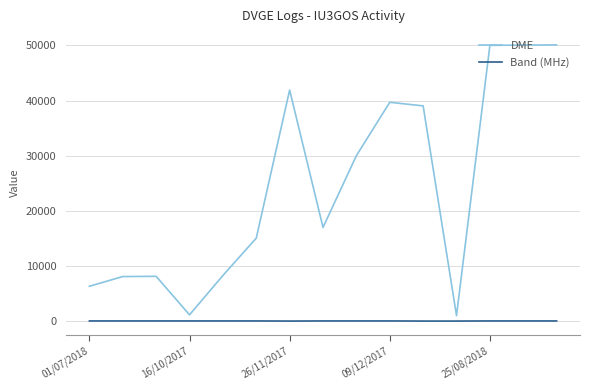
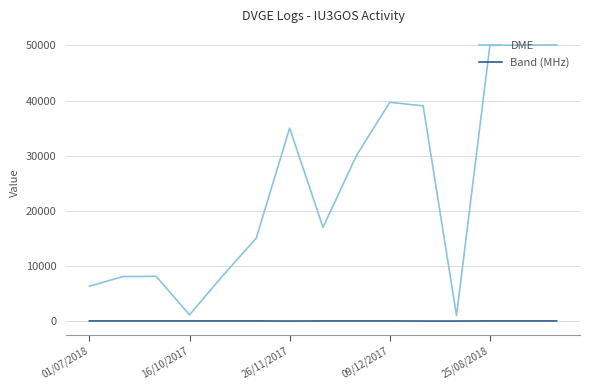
  {
    "DME": {
      "01/07/2018": 6000,
      "16/10/2017": 1000,
-     "26/11/2017": 42000,
+     "26/11/2017": 35000,
      "09/12/2017": 40000,
      "25/08/2018": 50000
    },
    "Band (MHz)": {
      "01/07/2018": 0,
      "16/10/2017": 0,
      "26/11/2017": 0,
      "09/12/2017": 0,
      "25/08/2018": 0
    }
  }
